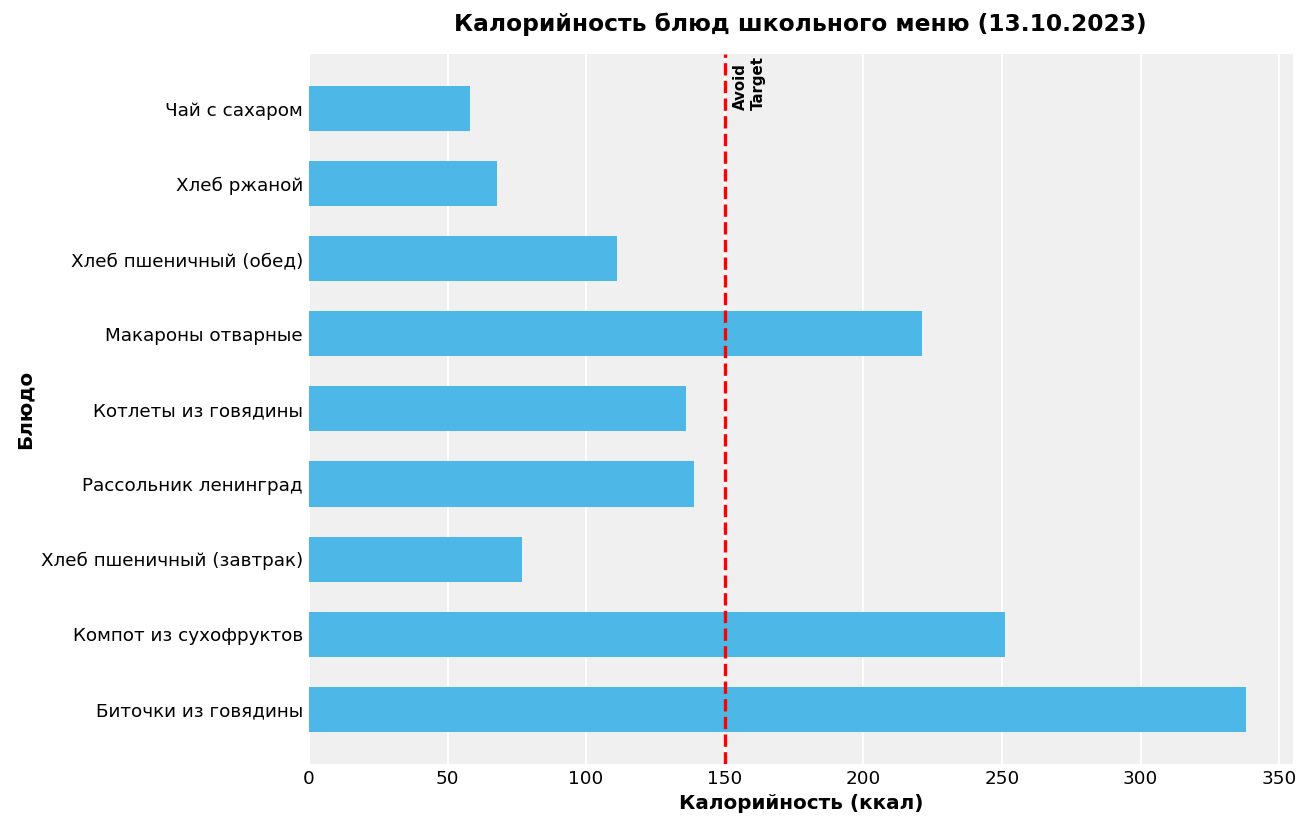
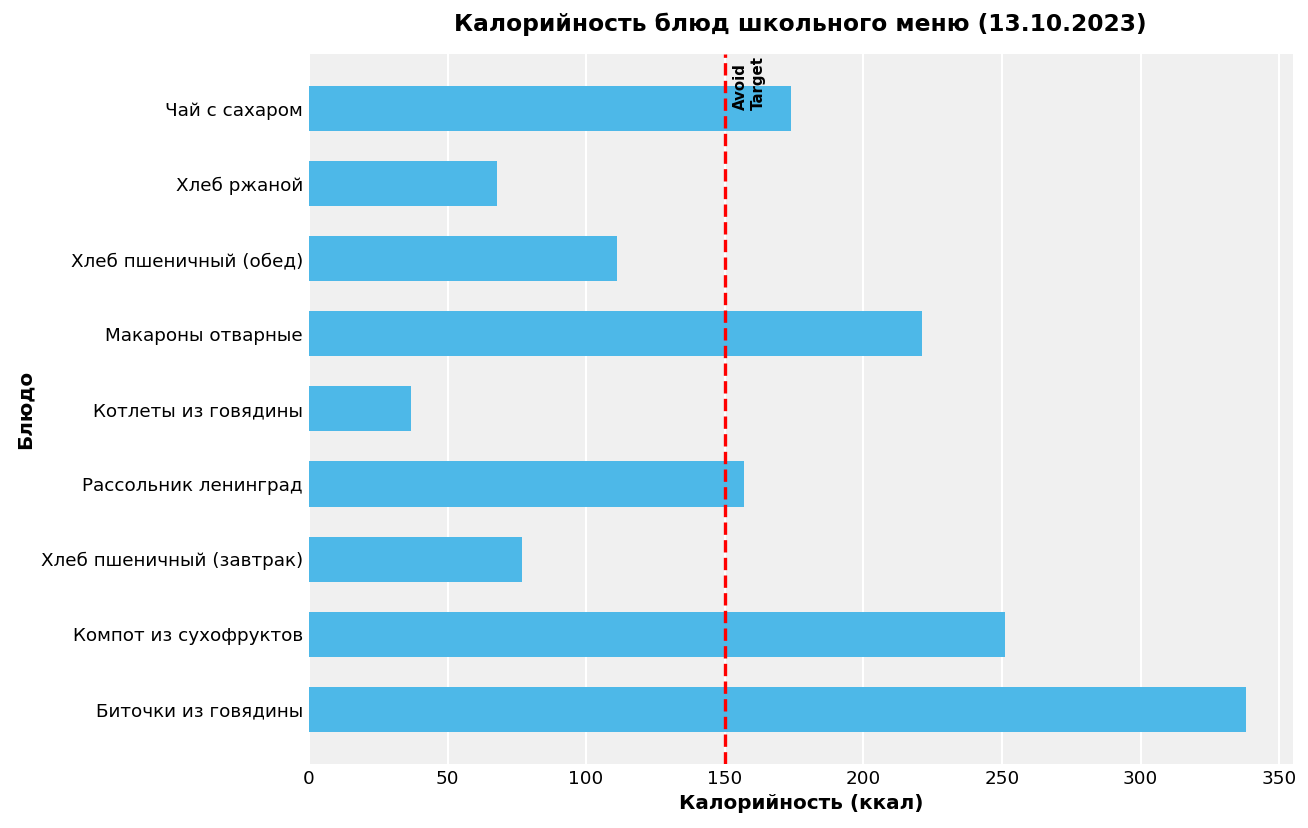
  {
-   "Чай с сахаром": 58,
+   "Чай с сахаром": 174,
    "Хлеб ржаной": 68,
    "Хлеб пшеничный (обед)": 111,
    "Макароны отварные": 221,
-   "Котлеты из говядины": 136,
-   "Рассольник ленинград": 139,
+   "Котлеты из говядины": 37,
+   "Рассольник ленинград": 157,
    "Хлеб пшеничный (завтрак)": 77,
    "Компот из сухофруктов": 251,
    "Биточки из говядины": 338
  }
